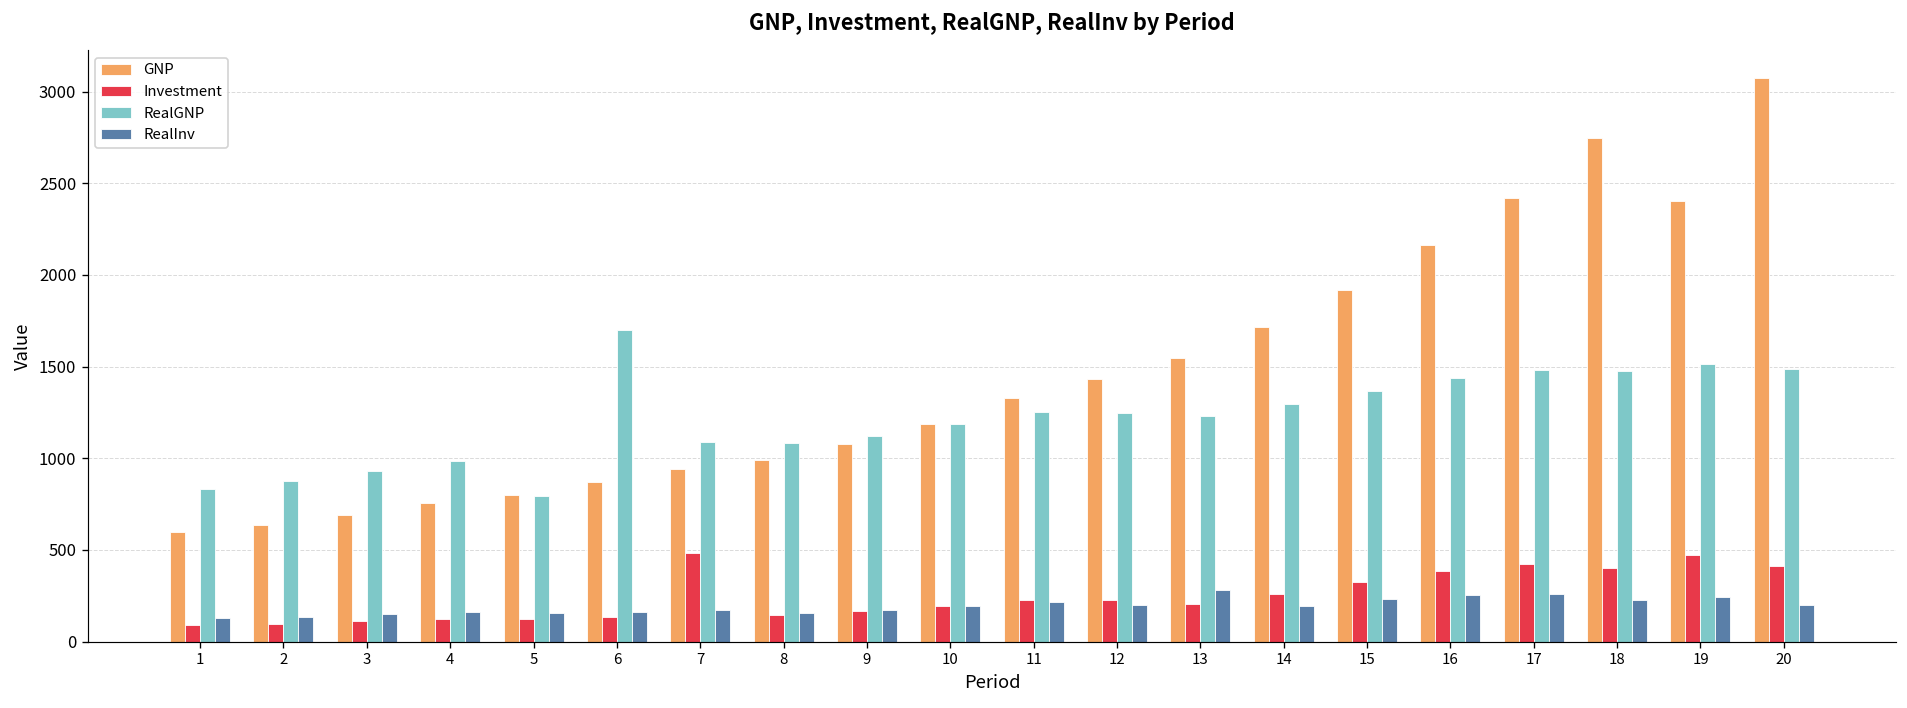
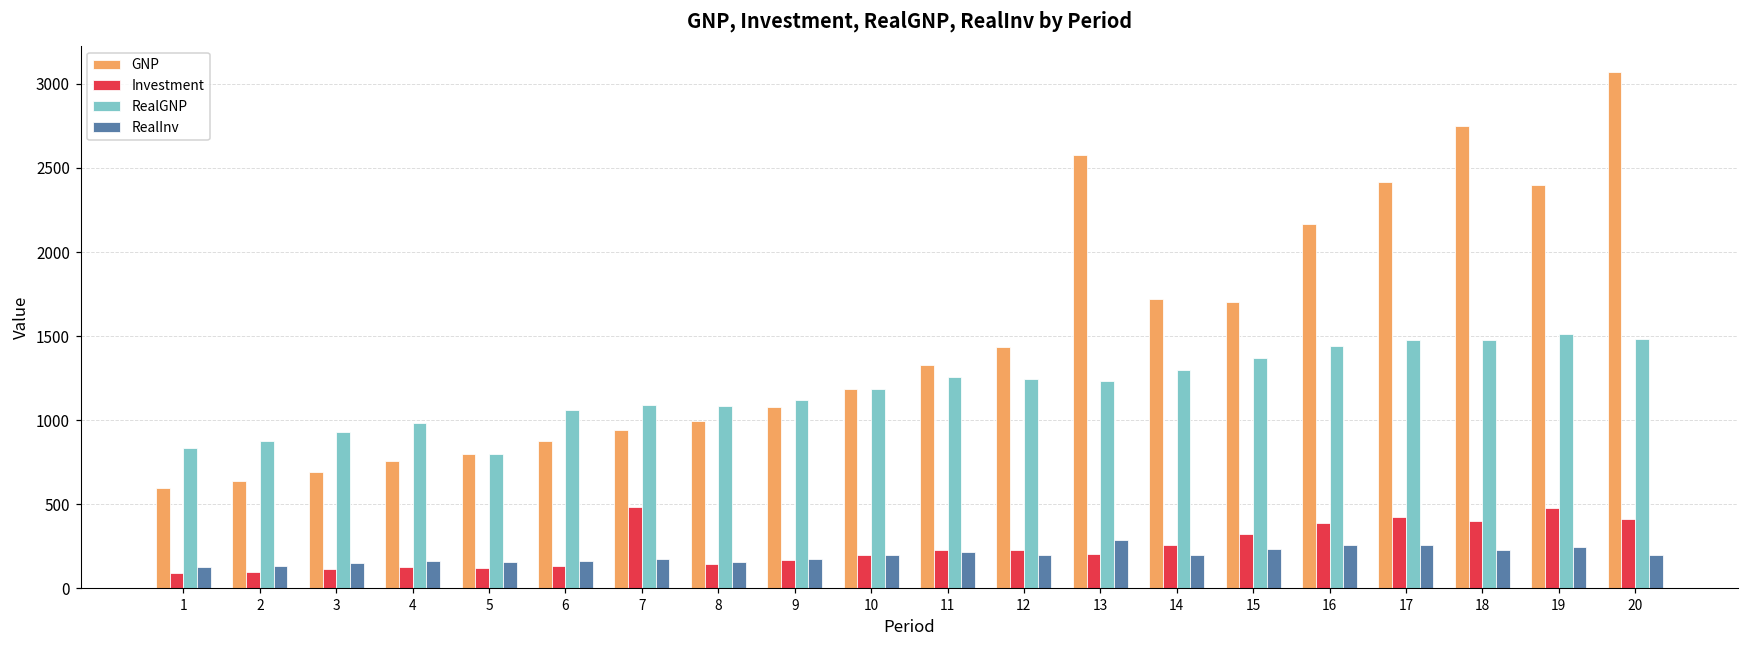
  {
    "GNP": {
      "1": 600,
      "2": 640,
      "3": 690,
      "4": 760,
      "5": 800,
      "6": 870,
      "7": 940,
      "8": 990,
      "9": 1080,
      "10": 1190,
      "11": 1330,
      "12": 1430,
-     "13": 1550,
+     "13": 2580,
      "14": 1720,
-     "15": 1920,
+     "15": 1700,
      "16": 2160,
      "17": 2420,
      "18": 2750,
      "19": 2400,
      "20": 3070
    },
    "Investment": {
      "1": 90,
      "2": 100,
      "3": 110,
      "4": 130,
      "5": 120,
      "6": 130,
      "7": 480,
      "8": 140,
      "9": 170,
      "10": 200,
      "11": 230,
      "12": 230,
      "13": 210,
      "14": 260,
      "15": 320,
      "16": 390,
      "17": 420,
      "18": 400,
      "19": 470,
      "20": 410
    },
    "RealGNP": {
      "1": 830,
      "2": 880,
      "3": 930,
      "4": 980,
      "5": 800,
-     "6": 1700,
+     "6": 1060,
      "7": 1090,
      "8": 1090,
      "9": 1120,
      "10": 1190,
      "11": 1250,
      "12": 1250,
      "13": 1230,
      "14": 1300,
      "15": 1370,
      "16": 1440,
      "17": 1480,
      "18": 1480,
      "19": 1510,
      "20": 1490
    },
    "RealInv": {
      "1": 130,
      "2": 130,
      "3": 150,
      "4": 160,
      "5": 160,
      "6": 160,
      "7": 170,
      "8": 160,
      "9": 170,
      "10": 200,
      "11": 220,
      "12": 200,
      "13": 280,
      "14": 190,
      "15": 230,
      "16": 260,
      "17": 260,
      "18": 230,
      "19": 240,
      "20": 200
    }
  }
